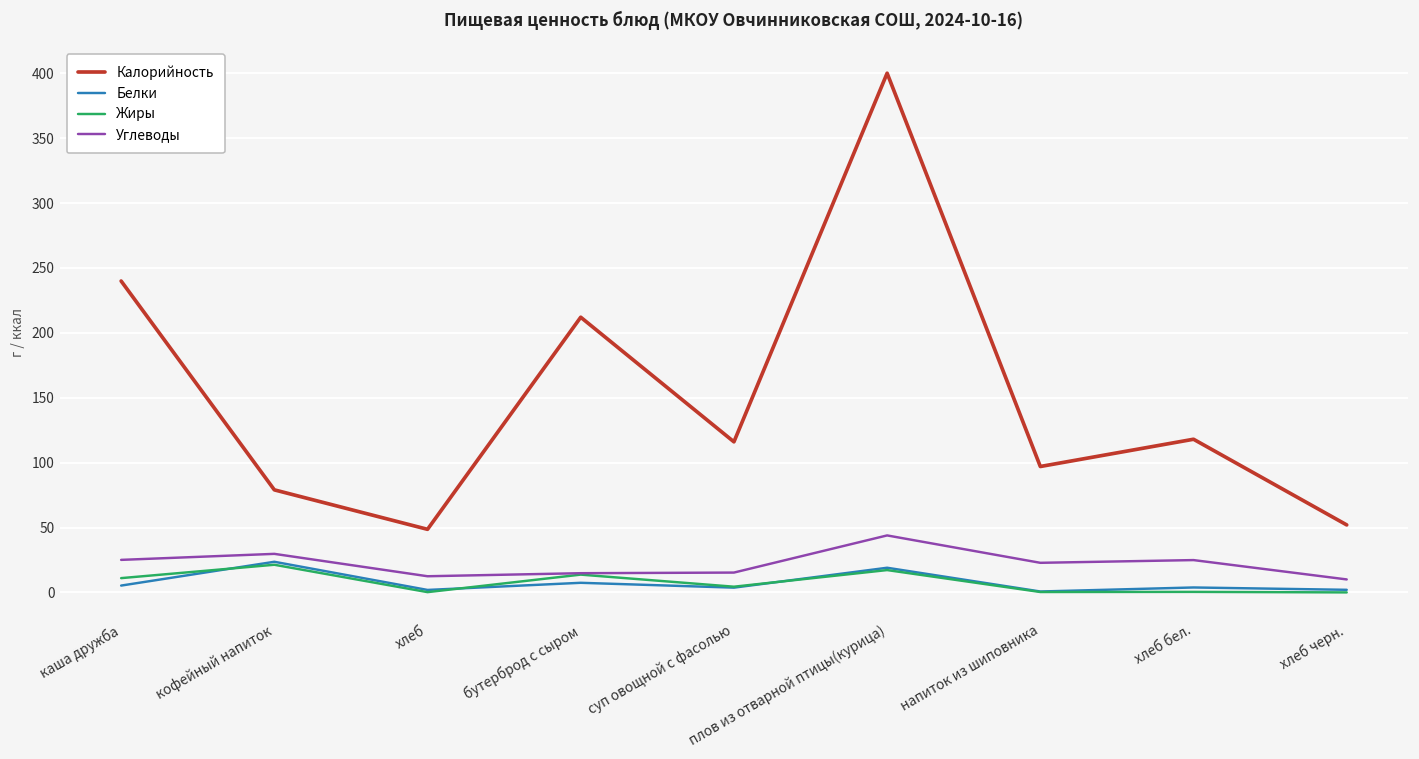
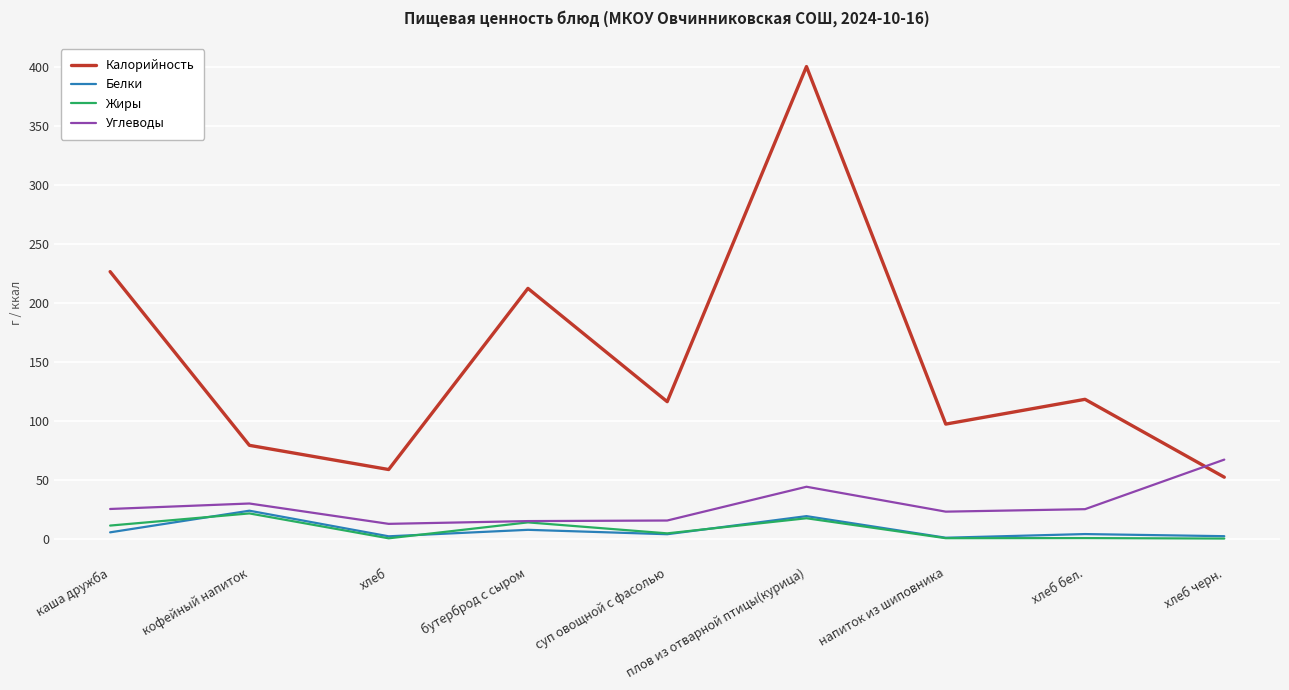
  {
    "Калорийность": {
-     "каша дружба": 240,
+     "каша дружба": 226,
      "кофейный напиток": 79,
-     "хлеб": 49,
+     "хлеб": 59,
      "бутерброд с сыром": 212,
      "суп овощной с фасолью": 116,
      "плов из отварной птицы(курица)": 400,
      "напиток из шиповника": 97,
      "хлеб бел.": 118,
      "хлеб черн.": 52
    },
    "Белки": {
      "каша дружба": 5,
      "кофейный напиток": 24,
      "бутерброд с сыром": 7,
      "хлеб бел.": 4
    },
    "Жиры": {
      "каша дружба": 11,
      "кофейный напиток": 21,
      "хлеб бел.": 0
    },
    "Углеводы": {
      "каша дружба": 25,
      "кофейный напиток": 30,
      "хлеб": 12,
      "суп овощной с фасолью": 15,
      "плов из отварной птицы(курица)": 44,
      "напиток из шиповника": 23,
      "хлеб бел.": 25,
-     "хлеб черн.": 10
+     "хлеб черн.": 67
    }
  }
